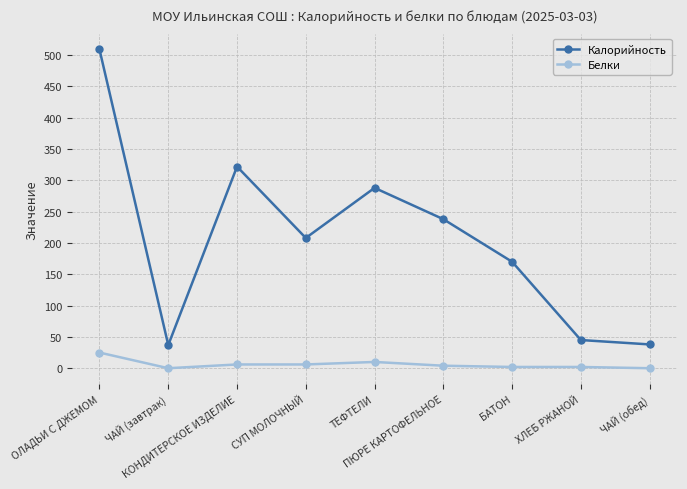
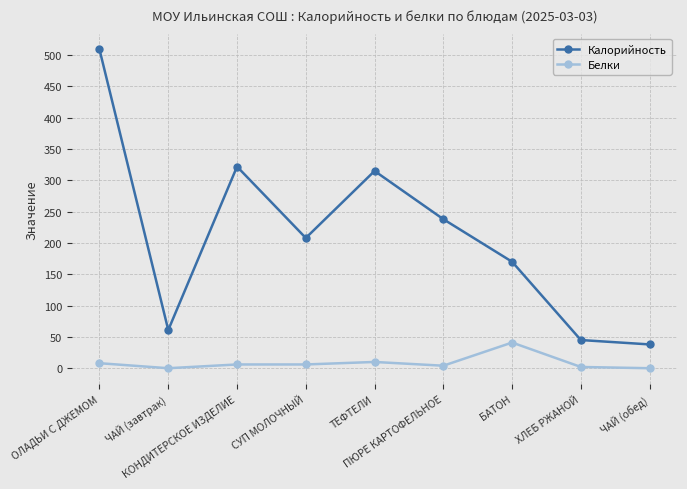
  {
    "Калорийность": {
      "ОЛАДЬИ С ДЖЕМОМ": 510,
-     "ЧАЙ (завтрак)": 40,
+     "ЧАЙ (завтрак)": 60,
      "КОНДИТЕРСКОЕ ИЗДЕЛИЕ": 320,
      "СУП МОЛОЧНЫЙ": 210,
-     "ТЕФТЕЛИ": 290,
+     "ТЕФТЕЛИ": 320,
      "ПЮРЕ КАРТОФЕЛЬНОЕ": 240,
      "БАТОН": 170,
      "ХЛЕБ РЖАНОЙ": 50,
      "ЧАЙ (обед)": 40
    },
    "Белки": {
-     "ОЛАДЬИ С ДЖЕМОМ": 30,
+     "ОЛАДЬИ С ДЖЕМОМ": 10,
      "ЧАЙ (завтрак)": 0,
      "КОНДИТЕРСКОЕ ИЗДЕЛИЕ": 10,
      "СУП МОЛОЧНЫЙ": 10,
      "ТЕФТЕЛИ": 10,
      "ПЮРЕ КАРТОФЕЛЬНОЕ": 0,
-     "БАТОН": 0,
+     "БАТОН": 40,
      "ХЛЕБ РЖАНОЙ": 0,
      "ЧАЙ (обед)": 0
    }
  }
